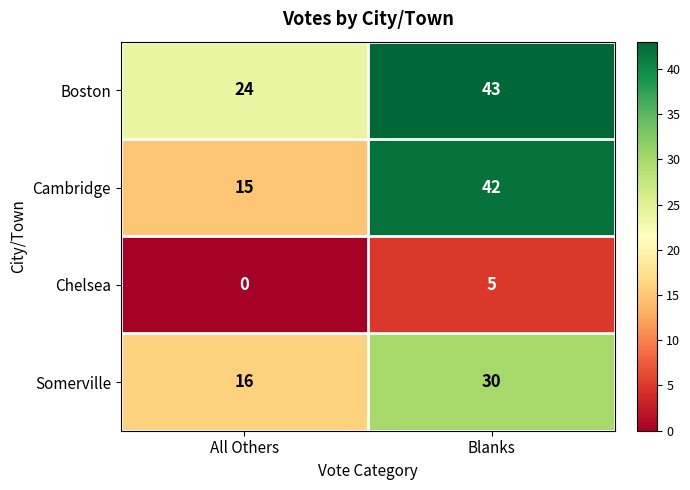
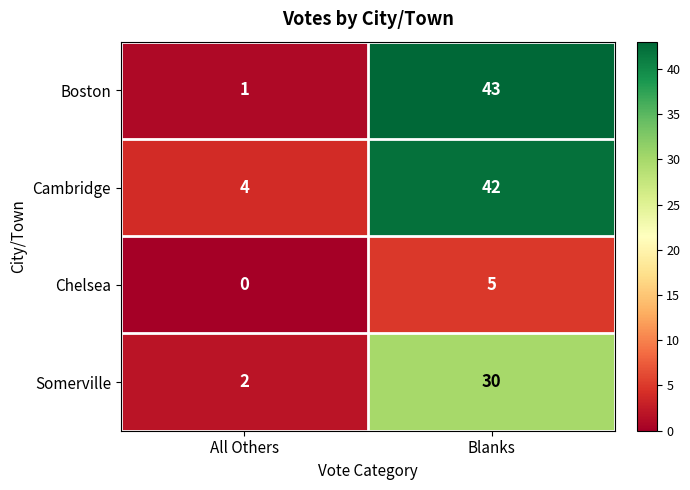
  {
    "Boston": {
-     "All Others": 24,
+     "All Others": 1,
      "Blanks": 43
    },
    "Cambridge": {
-     "All Others": 15,
+     "All Others": 4,
      "Blanks": 42
    },
    "Chelsea": {
      "All Others": 0,
      "Blanks": 5
    },
    "Somerville": {
-     "All Others": 16,
+     "All Others": 2,
      "Blanks": 30
    }
  }
